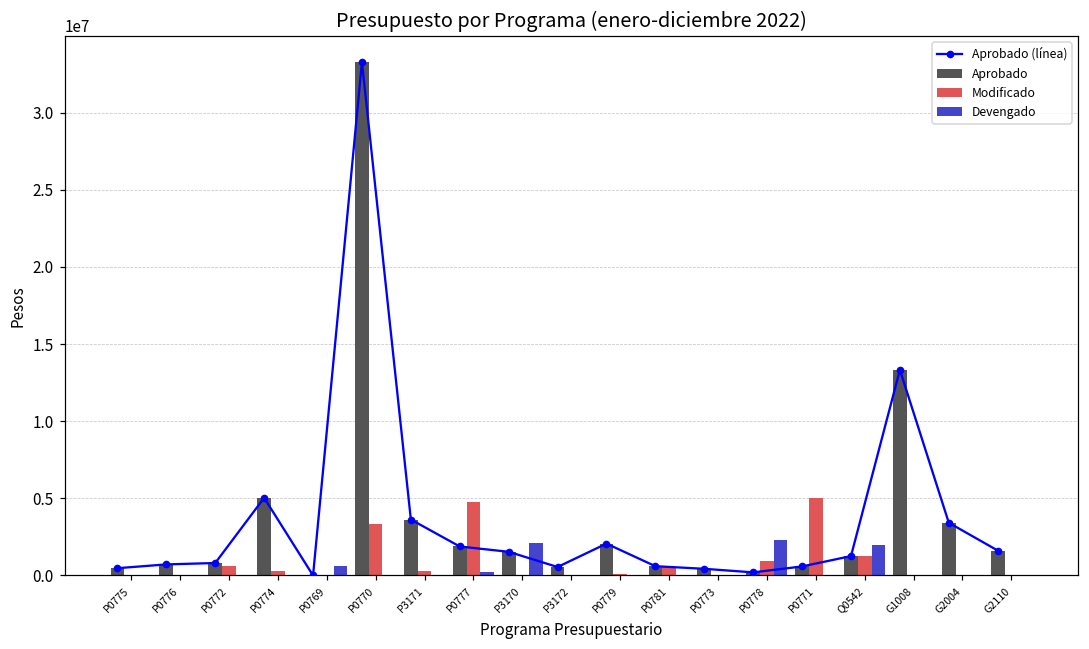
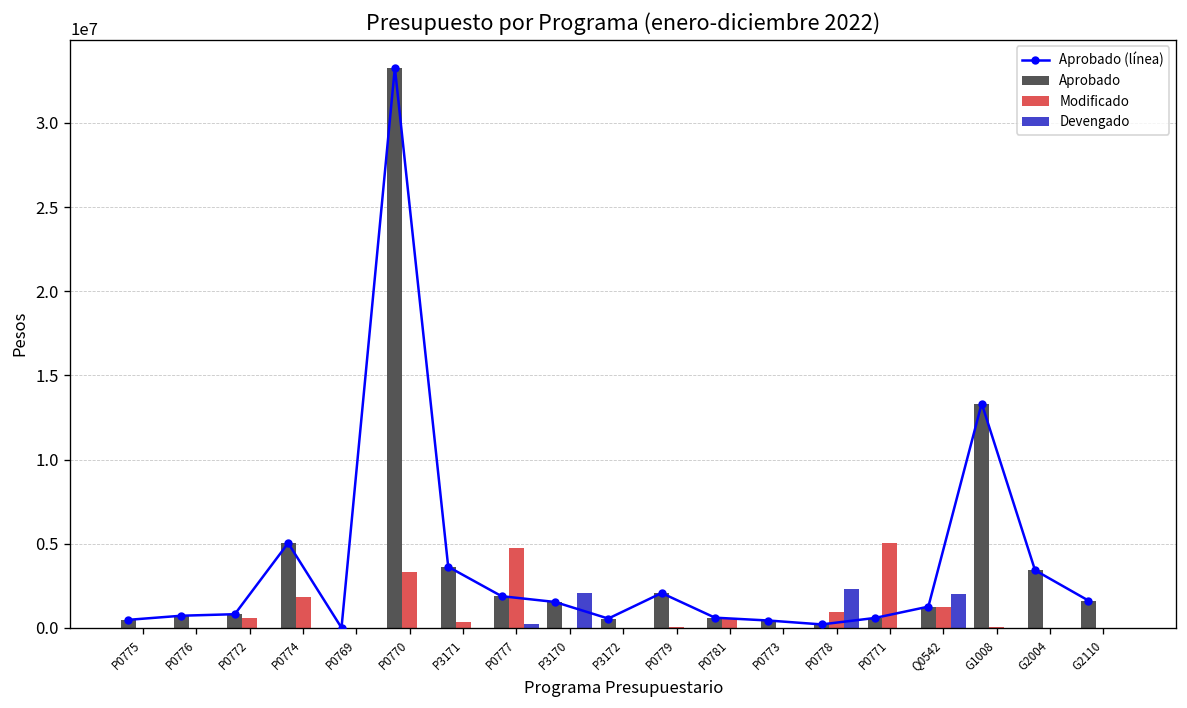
  {
    "Aprobado": {
      "P0775": 500000,
      "P0776": 700000,
      "P0772": 800000,
      "P0774": 5000000,
      "P0769": 0,
      "P0770": 33300000,
      "P3171": 3600000,
      "P0777": 1900000,
      "P3170": 1500000,
      "P3172": 500000,
      "P0779": 2100000,
      "P0781": 600000,
      "P0773": 400000,
      "P0778": 200000,
      "P0771": 600000,
      "Q0542": 1300000,
      "G1008": 13300000,
      "G2004": 3400000,
      "G2110": 1600000
    },
    "Modificado": {
      "P0775": 0,
      "P0776": 0,
      "P0772": 600000,
-     "P0774": 300000,
+     "P0774": 1900000,
      "P0769": 0,
      "P0770": 3300000,
      "P3171": 300000,
      "P0777": 4800000,
      "P3170": 0,
      "P0781": 500000,
      "P0773": 0,
      "P0778": 1000000,
      "P0771": 5000000,
      "Q0542": 1300000,
      "G2004": 0,
      "G2110": 0
    },
    "Devengado": {
      "P0775": 0,
      "P0776": 0,
      "P0772": 0,
      "P0774": 0,
-     "P0769": 600000,
+     "P0769": 0,
      "P0770": 0,
      "P3171": 0,
      "P0777": 300000,
      "P3170": 2100000,
      "P3172": 0,
      "P0779": 0,
      "P0781": 0,
      "P0773": 0,
      "P0778": 2300000,
      "P0771": 0,
      "Q0542": 2000000,
      "G1008": 0,
      "G2004": 0,
      "G2110": 0
    }
  }
